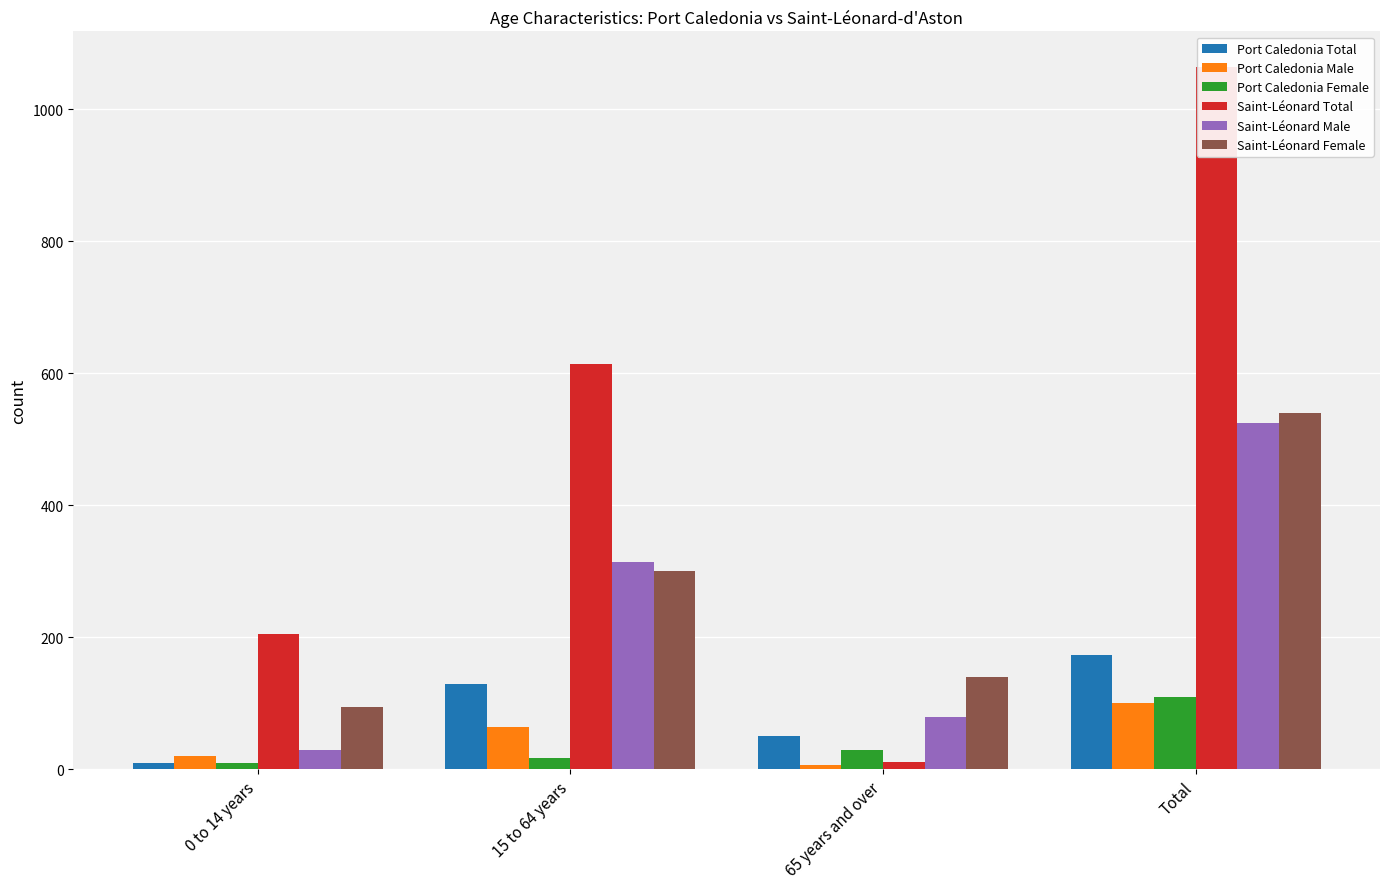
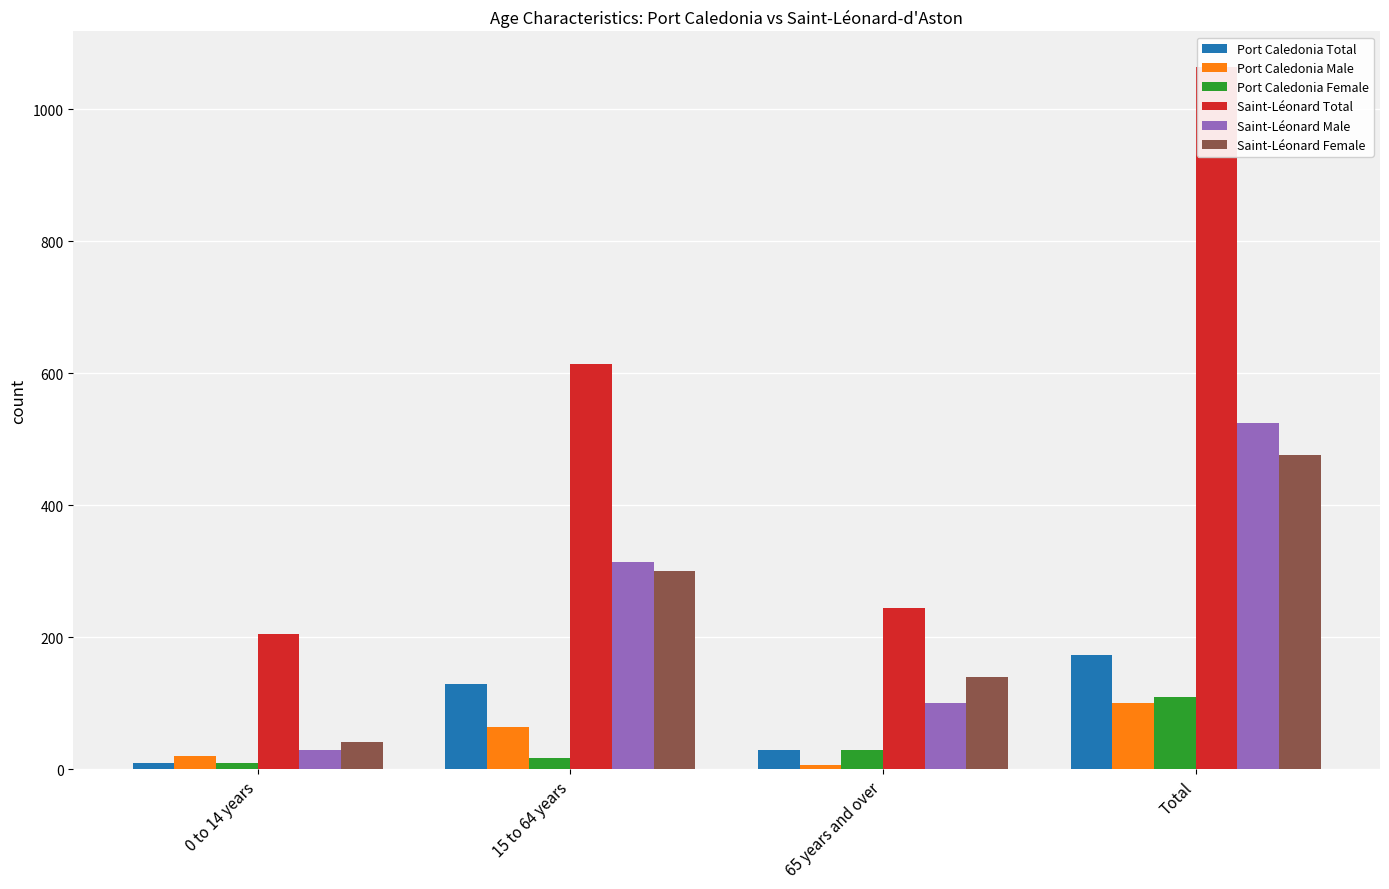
  {
    "Port Caledonia Total": {
      "0 to 14 years": 10,
      "15 to 64 years": 130,
-     "65 years and over": 50,
+     "65 years and over": 30,
      "Total": 170
    },
    "Port Caledonia Male": {
      "0 to 14 years": 20,
      "15 to 64 years": 70,
      "65 years and over": 10,
      "Total": 100
    },
    "Port Caledonia Female": {
      "0 to 14 years": 10,
      "15 to 64 years": 20,
      "65 years and over": 30,
      "Total": 110
    },
    "Saint-Léonard Total": {
      "0 to 14 years": 210,
      "15 to 64 years": 620,
-     "65 years and over": 10
+     "65 years and over": 250
    },
    "Saint-Léonard Male": {
      "0 to 14 years": 30,
      "15 to 64 years": 320,
-     "65 years and over": 80,
+     "65 years and over": 100,
      "Total": 530
    },
    "Saint-Léonard Female": {
-     "0 to 14 years": 100,
+     "0 to 14 years": 40,
      "15 to 64 years": 300,
      "65 years and over": 140,
-     "Total": 540
+     "Total": 480
    }
  }
